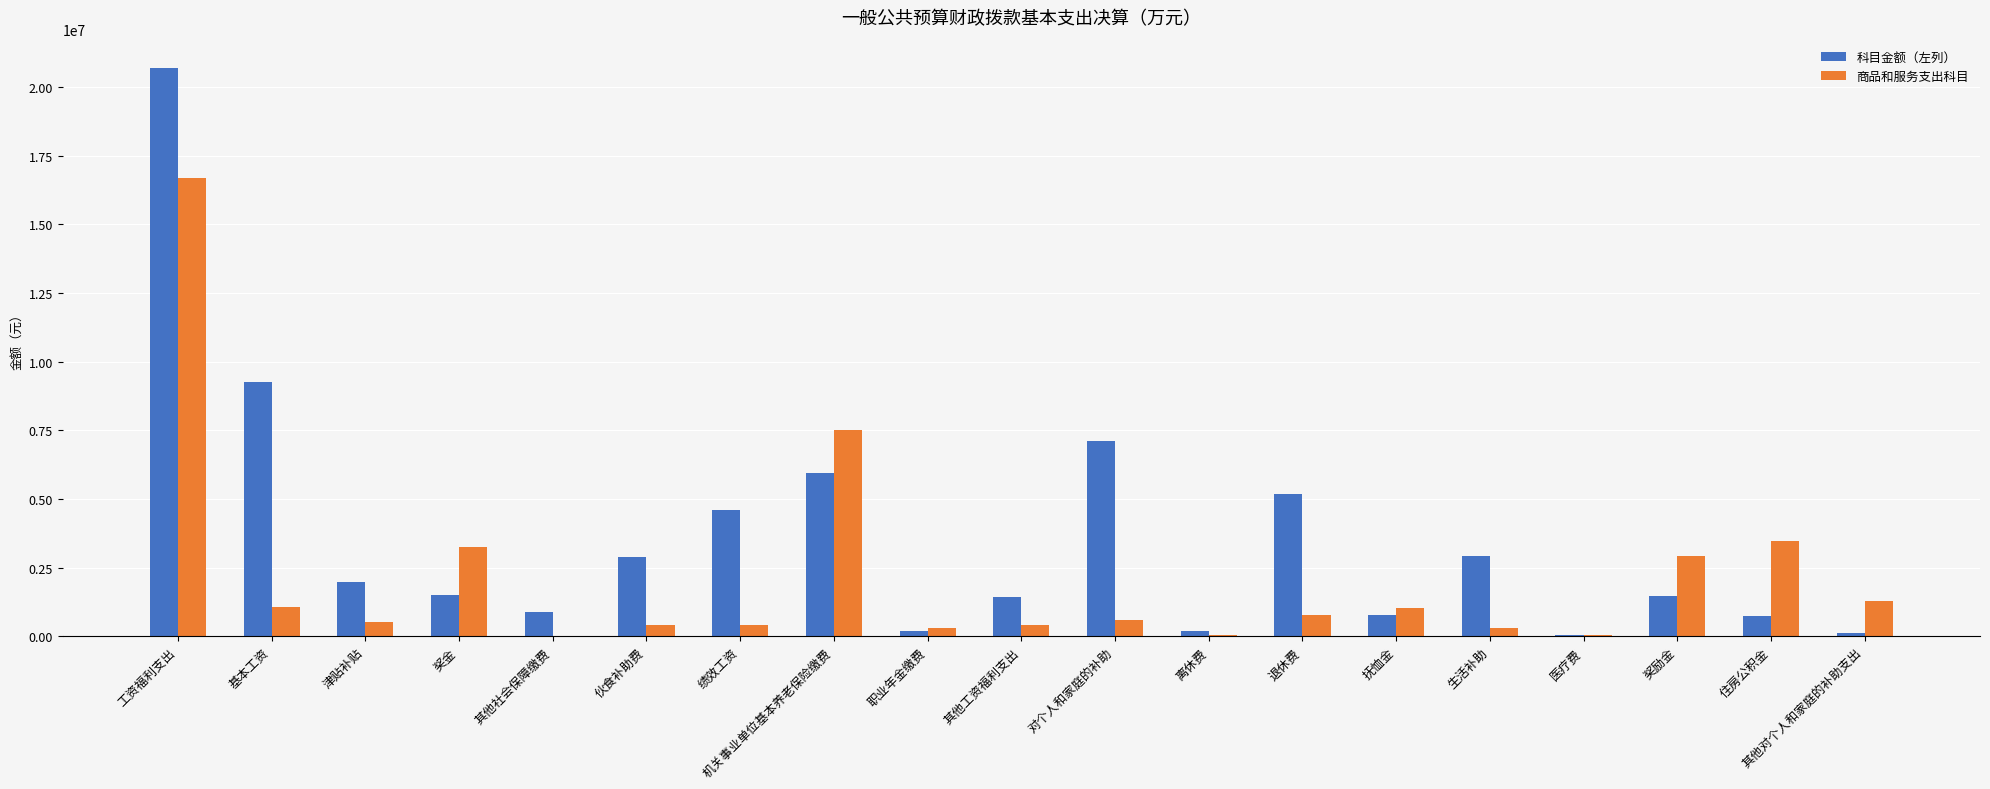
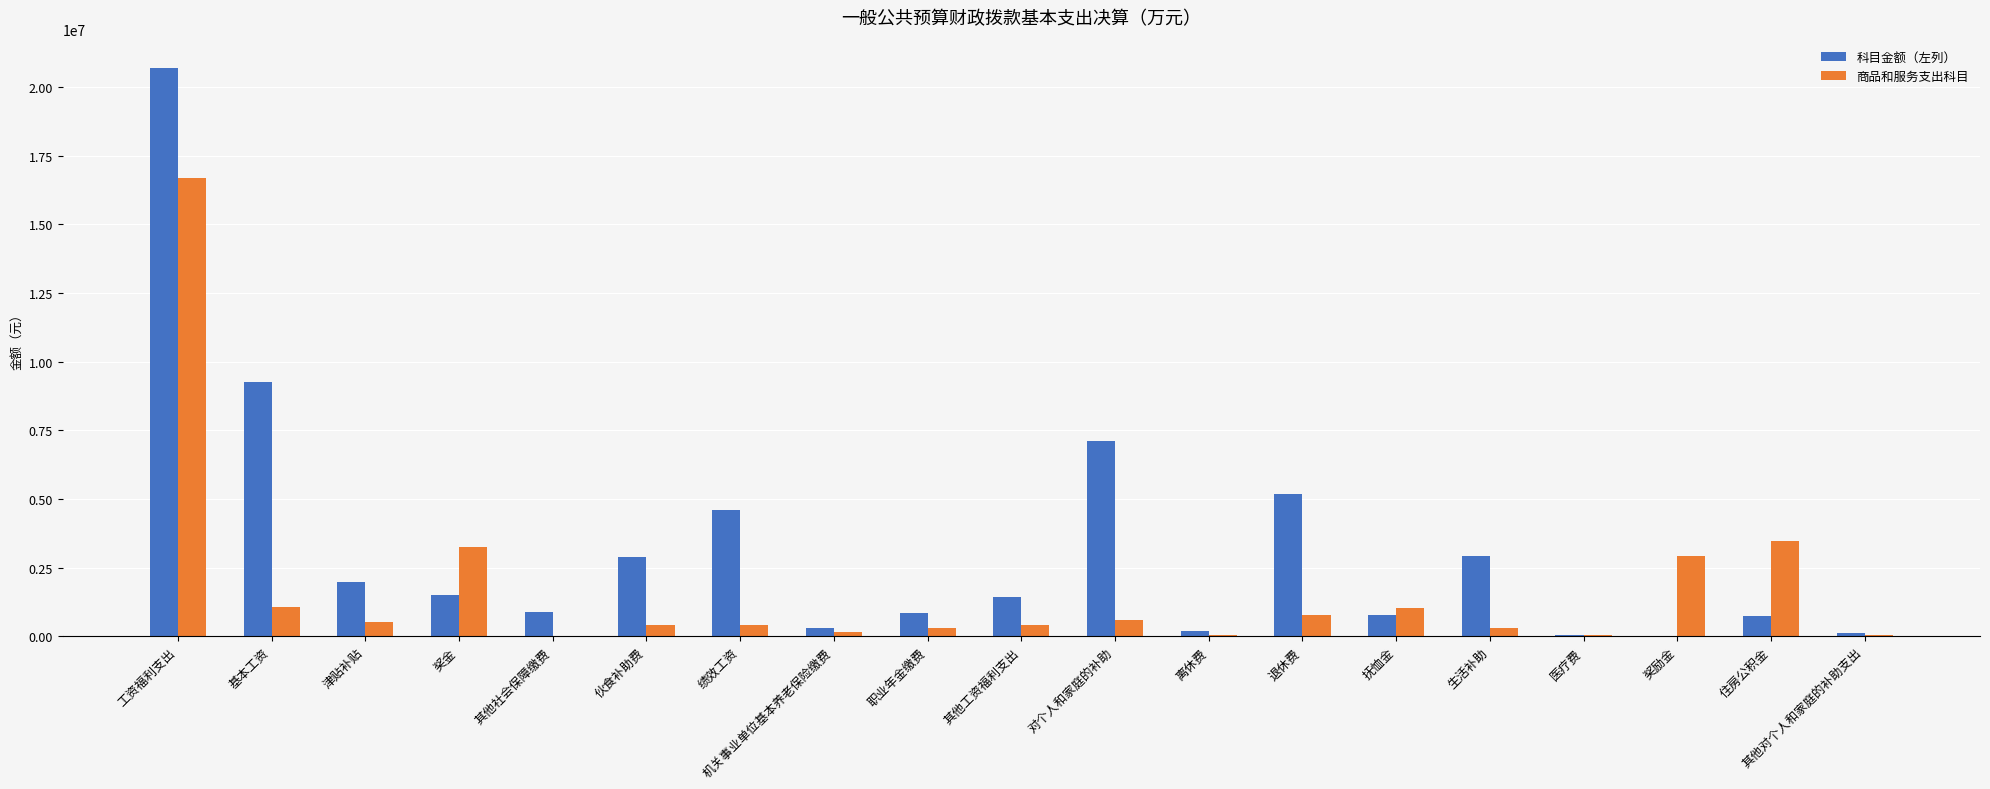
  {
    "科目金额（左列）": {
      "工资福利支出": 20700000,
      "基本工资": 9300000,
      "津贴补贴": 2000000,
      "奖金": 1500000,
      "其他社会保障缴费": 900000,
      "伙食补助费": 2900000,
      "绩效工资": 4600000,
-     "机关事业单位基本养老保险缴费": 5900000,
-     "职业年金缴费": 200000,
+     "机关事业单位基本养老保险缴费": 300000,
+     "职业年金缴费": 800000,
      "其他工资福利支出": 1400000,
      "对个人和家庭的补助": 7100000,
      "离休费": 200000,
      "退休费": 5200000,
      "抚恤金": 800000,
      "生活补助": 2900000,
-     "奖励金": 1500000,
+     "奖励金": 0,
      "住房公积金": 700000,
      "其他对个人和家庭的补助支出": 100000
    },
    "商品和服务支出科目": {
      "工资福利支出": 16700000,
      "基本工资": 1100000,
      "津贴补贴": 500000,
      "奖金": 3300000,
      "伙食补助费": 400000,
      "绩效工资": 400000,
-     "机关事业单位基本养老保险缴费": 7500000,
+     "机关事业单位基本养老保险缴费": 200000,
      "职业年金缴费": 300000,
      "其他工资福利支出": 400000,
      "对个人和家庭的补助": 600000,
      "退休费": 800000,
      "抚恤金": 1000000,
      "生活补助": 300000,
      "奖励金": 2900000,
      "住房公积金": 3500000,
-     "其他对个人和家庭的补助支出": 1300000
+     "其他对个人和家庭的补助支出": 0
    }
  }
